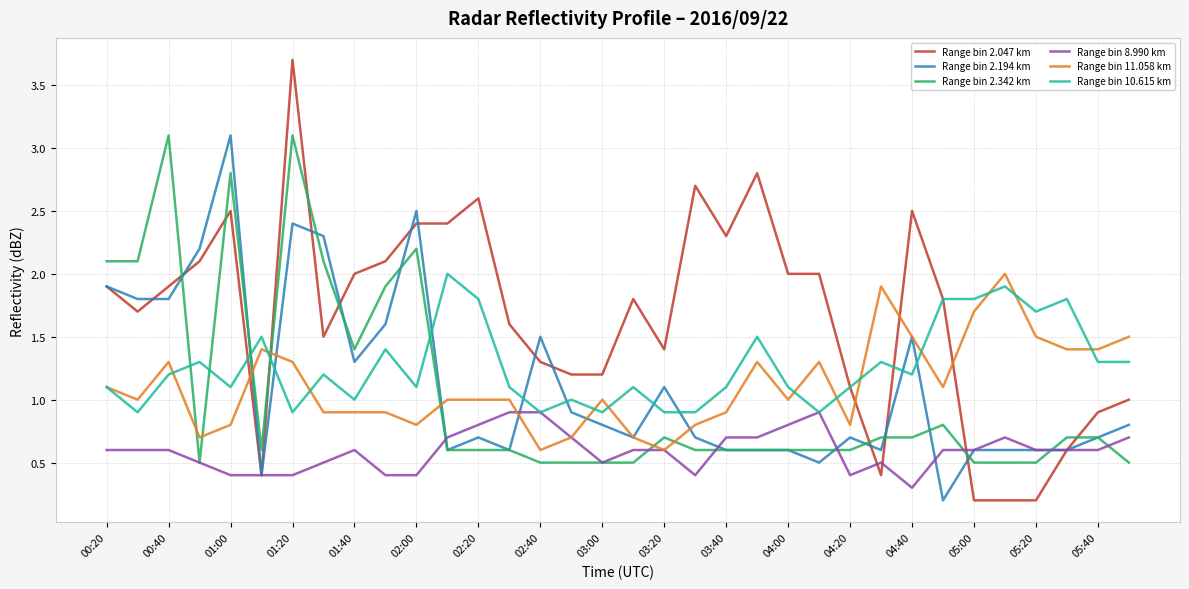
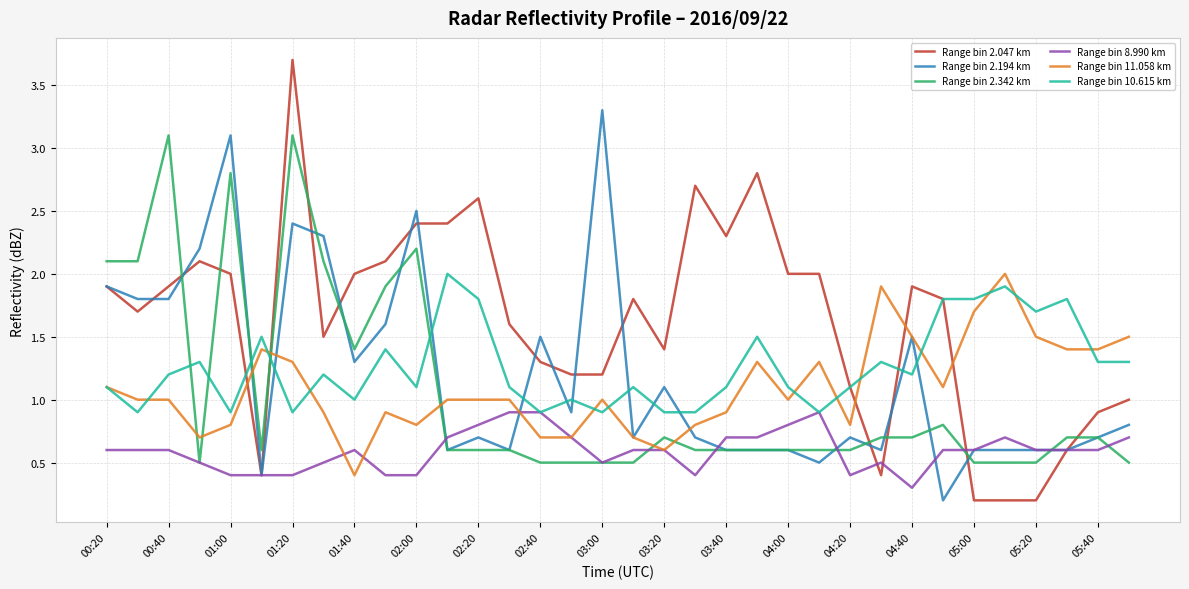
  {
    "Range bin 2.047 km": {
      "00:40": 1.9,
-     "01:00": 2.5,
+     "01:00": 2.0,
      "01:20": 3.7,
      "01:40": 2.0,
      "02:00": 2.4,
      "02:20": 2.6,
      "02:40": 1.3,
      "03:00": 1.2,
      "03:20": 1.4,
      "03:40": 2.3,
      "04:00": 2.0,
-     "04:40": 2.5,
+     "04:40": 1.9,
      "05:00": 0.2,
      "05:20": 0.2,
      "05:40": 0.9
    },
    "Range bin 2.194 km": {
      "00:40": 1.8,
      "01:00": 3.1,
      "01:20": 2.4,
      "01:40": 1.3,
      "02:00": 2.5,
      "02:20": 0.7,
      "02:40": 1.5,
-     "03:00": 0.8,
+     "03:00": 3.3,
      "03:20": 1.1,
      "04:20": 0.7
    },
    "Range bin 2.342 km": {
      "00:20": 2.1,
      "00:40": 3.1,
      "01:00": 2.8,
      "01:20": 3.1,
      "01:40": 1.4,
      "02:00": 2.2,
      "02:20": 0.6,
      "02:40": 0.5,
      "03:20": 0.7,
      "04:20": 0.6,
      "04:40": 0.7,
      "05:00": 0.5,
      "05:20": 0.5
    },
    "Range bin 8.990 km": {
      "00:20": 0.6,
      "00:40": 0.6,
      "01:00": 0.4,
      "01:20": 0.4,
      "01:40": 0.6,
      "02:00": 0.4,
      "02:20": 0.8,
      "03:40": 0.7,
      "04:00": 0.8,
      "04:20": 0.4,
      "04:40": 0.3,
      "05:40": 0.6
    },
    "Range bin 11.058 km": {
-     "00:40": 1.3,
+     "00:40": 1.0,
      "01:00": 0.8,
      "01:20": 1.3,
-     "01:40": 0.9,
+     "01:40": 0.4,
      "02:00": 0.8,
      "02:20": 1.0,
-     "02:40": 0.6,
+     "02:40": 0.7,
      "03:00": 1.0,
      "03:40": 0.9,
      "04:00": 1.0,
      "04:20": 0.8,
      "05:00": 1.7,
      "05:20": 1.5,
      "05:40": 1.4
    },
    "Range bin 10.615 km": {
      "00:40": 1.2,
-     "01:00": 1.1,
+     "01:00": 0.9,
      "01:20": 0.9,
      "01:40": 1.0,
      "02:00": 1.1,
      "02:20": 1.8,
      "03:00": 0.9,
      "03:20": 0.9,
      "03:40": 1.1,
      "04:00": 1.1,
      "04:40": 1.2,
      "05:00": 1.8,
      "05:20": 1.7,
      "05:40": 1.3
    }
  }
